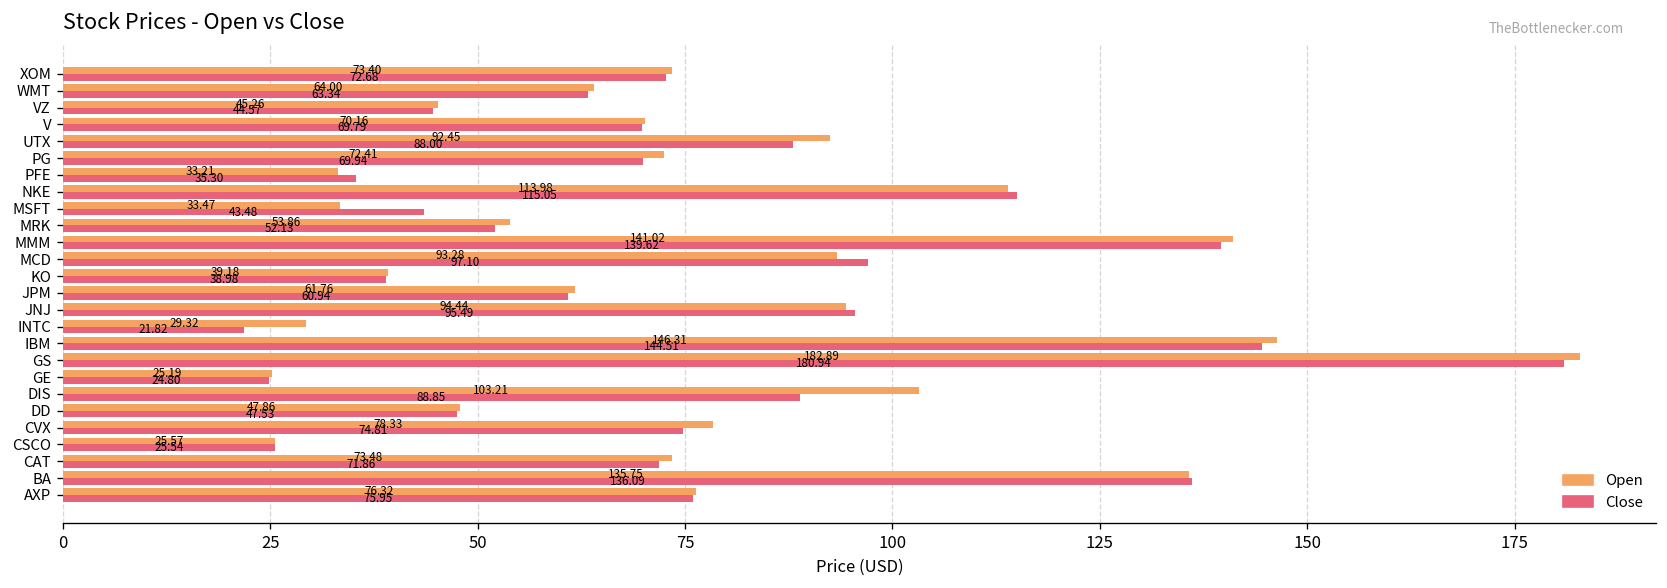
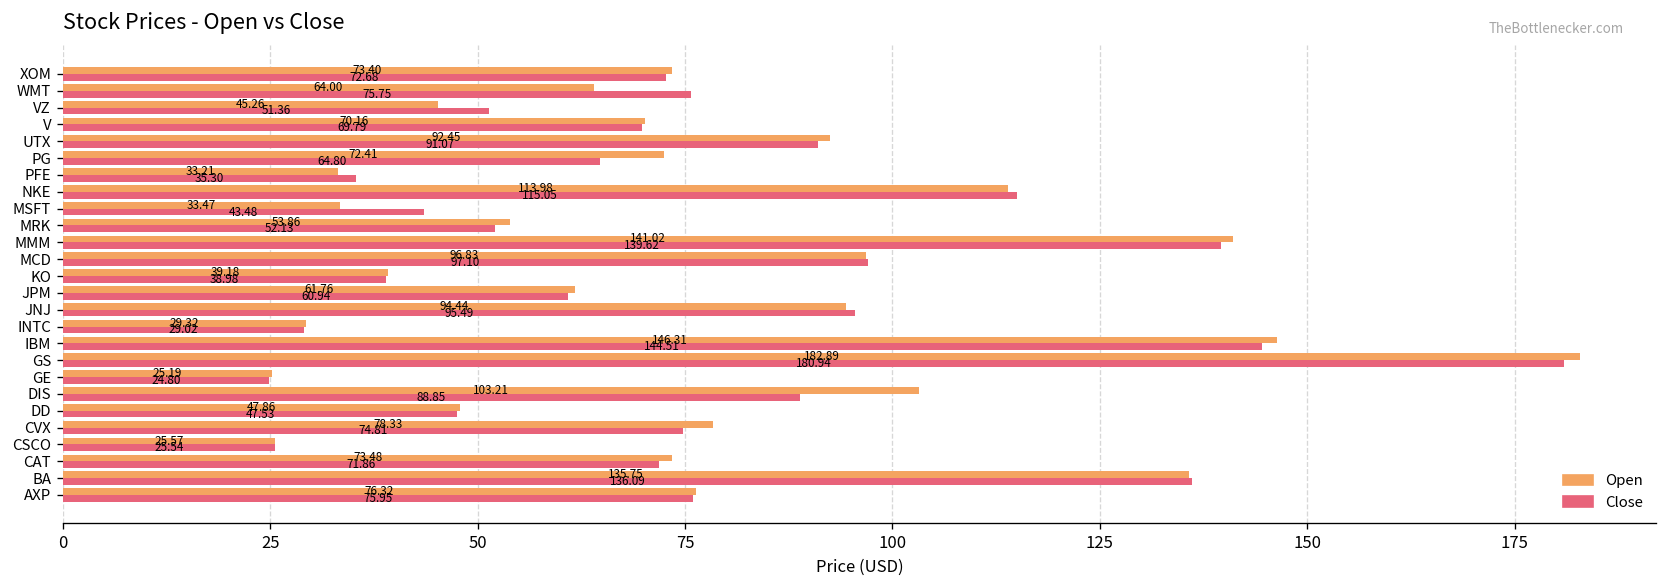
  {
    "Open": {
      "WMT": 64.00,
      "VZ": 45.26,
      "PG": 72.41,
      "MSFT": 33.47,
-     "MCD": 93.28,
+     "MCD": 96.83,
      "DIS": 103.21
    },
    "Close": {
-     "WMT": 63.34,
-     "VZ": 44.57,
-     "UTX": 88.00,
-     "PG": 69.94,
+     "WMT": 75.75,
+     "VZ": 51.36,
+     "UTX": 91.07,
+     "PG": 64.80,
      "MSFT": 43.48,
-     "INTC": 21.82,
+     "INTC": 29.02,
      "DIS": 88.85
    }
  }
